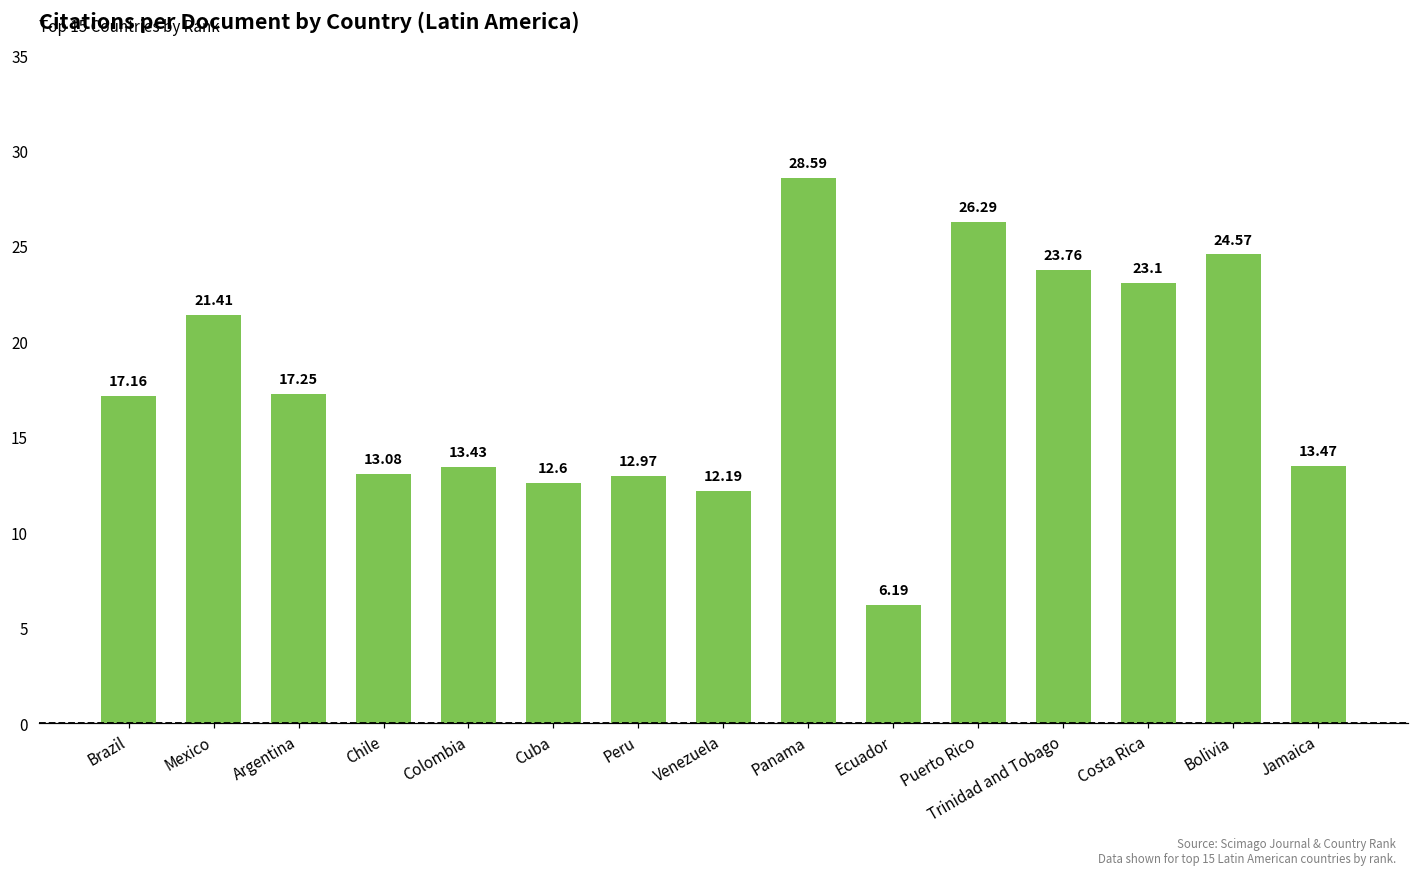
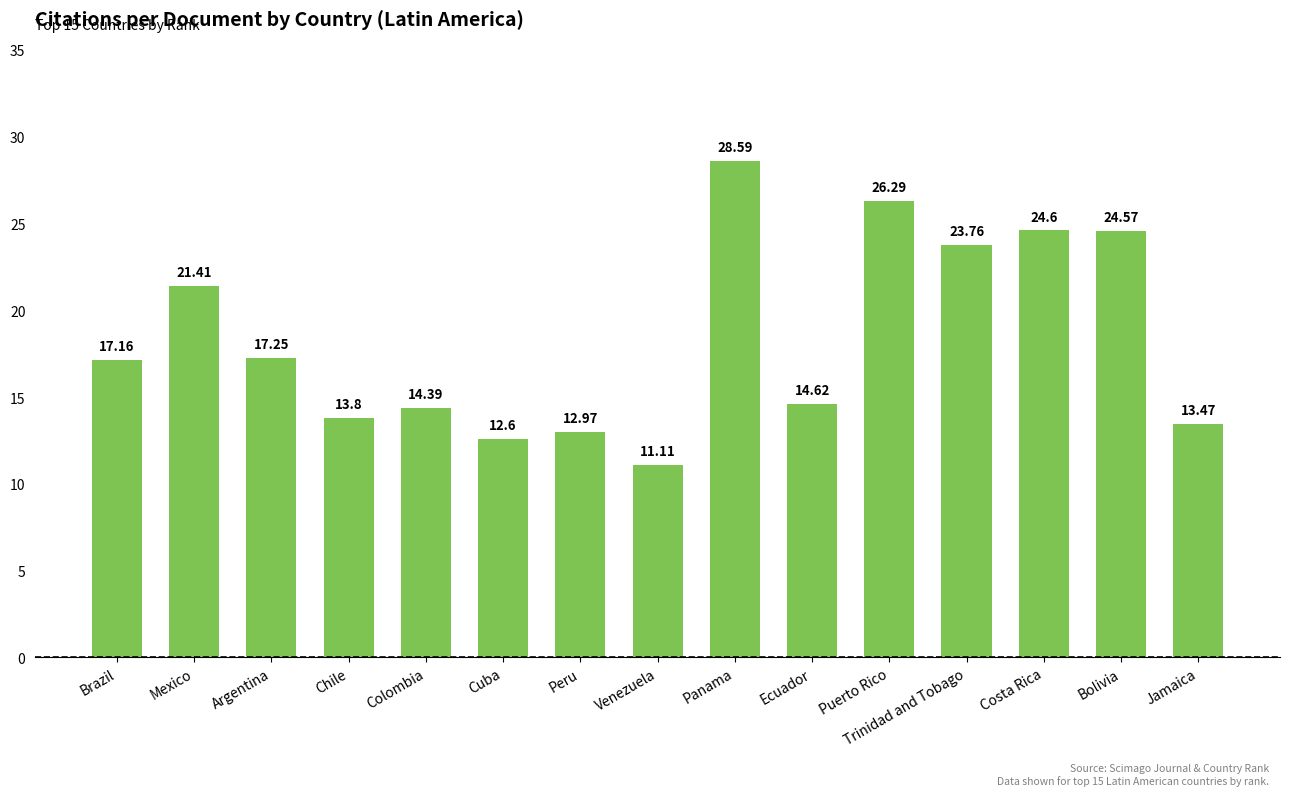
  {
    "Brazil": 17.16,
    "Mexico": 21.41,
    "Argentina": 17.25,
-   "Chile": 13.08,
-   "Colombia": 13.43,
+   "Chile": 13.8,
+   "Colombia": 14.39,
    "Cuba": 12.6,
    "Peru": 12.97,
-   "Venezuela": 12.19,
+   "Venezuela": 11.11,
    "Panama": 28.59,
-   "Ecuador": 6.19,
+   "Ecuador": 14.62,
    "Puerto Rico": 26.29,
    "Trinidad and Tobago": 23.76,
-   "Costa Rica": 23.1,
+   "Costa Rica": 24.6,
    "Bolivia": 24.57,
    "Jamaica": 13.47
  }
